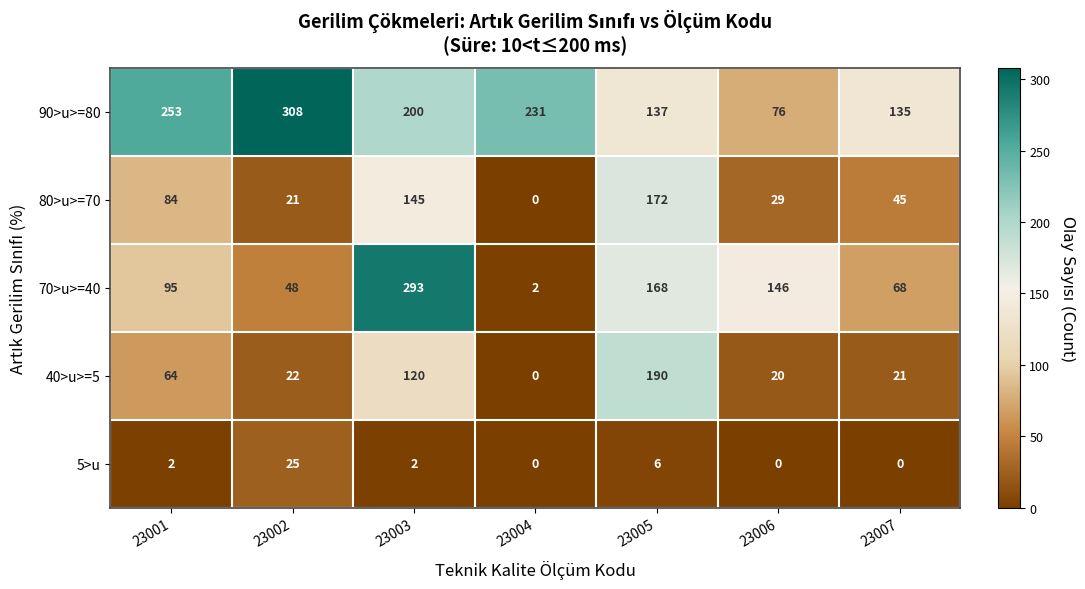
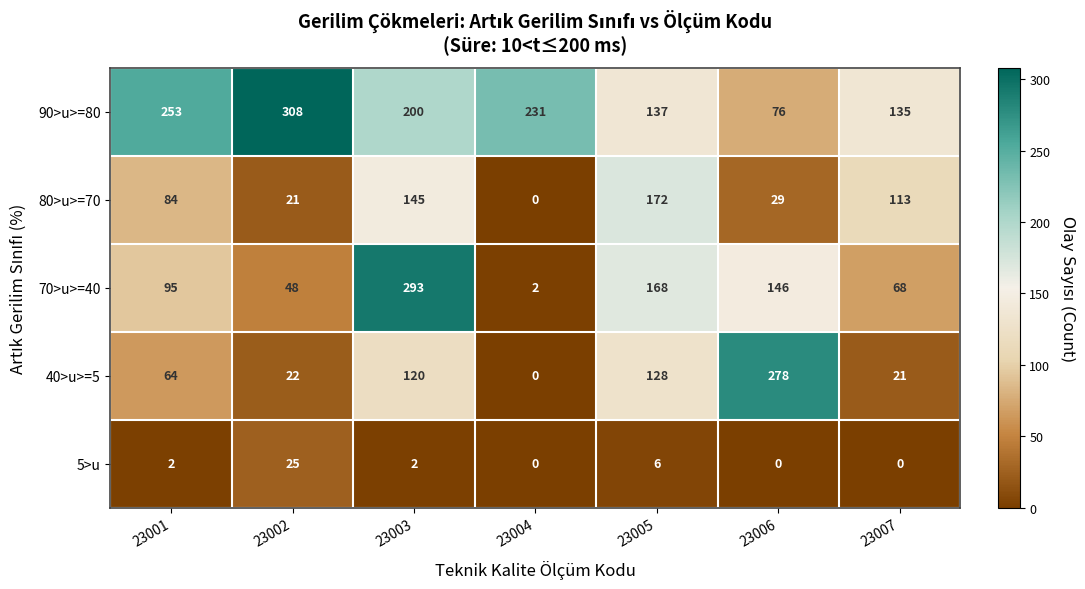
  {
    "90>u>=80": {
      "23001": 253,
      "23002": 308,
      "23003": 200,
      "23004": 231,
      "23005": 137,
      "23006": 76,
      "23007": 135
    },
    "80>u>=70": {
      "23001": 84,
      "23002": 21,
      "23003": 145,
      "23004": 0,
      "23005": 172,
      "23006": 29,
-     "23007": 45
+     "23007": 113
    },
    "70>u>=40": {
      "23001": 95,
      "23002": 48,
      "23003": 293,
      "23004": 2,
      "23005": 168,
      "23006": 146,
      "23007": 68
    },
    "40>u>=5": {
      "23001": 64,
      "23002": 22,
      "23003": 120,
      "23004": 0,
-     "23005": 190,
-     "23006": 20,
+     "23005": 128,
+     "23006": 278,
      "23007": 21
    },
    "5>u": {
      "23001": 2,
      "23002": 25,
      "23003": 2,
      "23004": 0,
      "23005": 6,
      "23006": 0,
      "23007": 0
    }
  }
